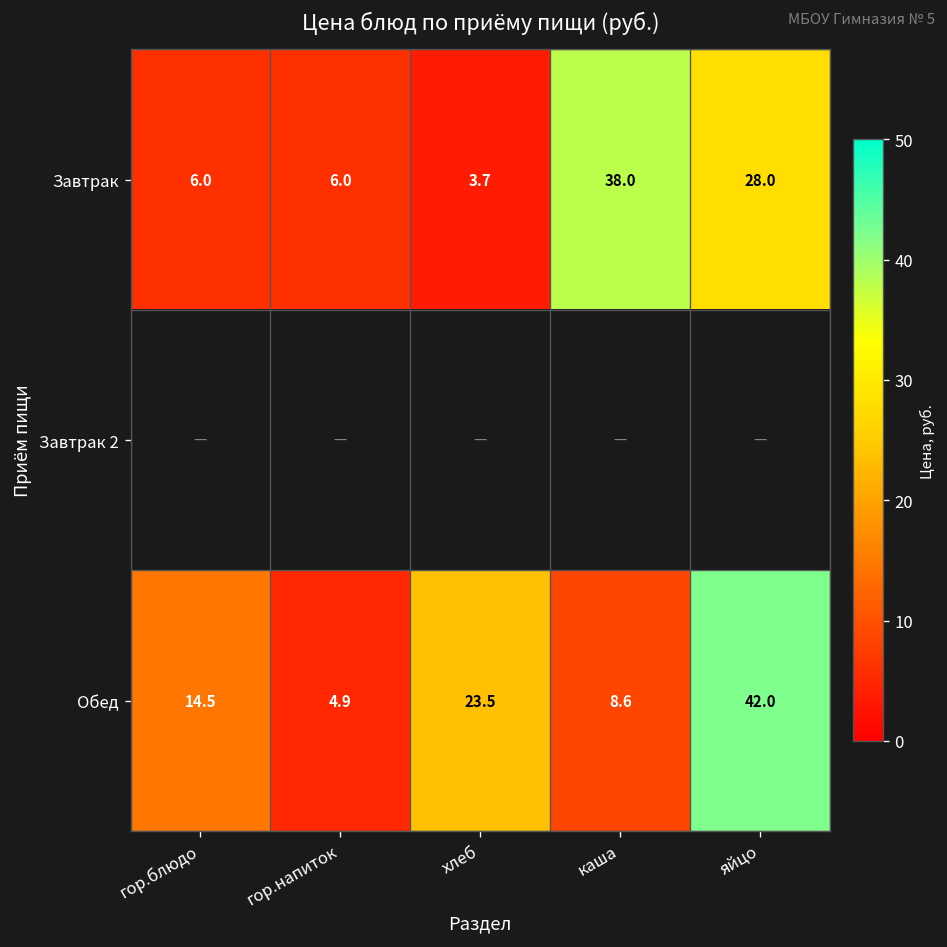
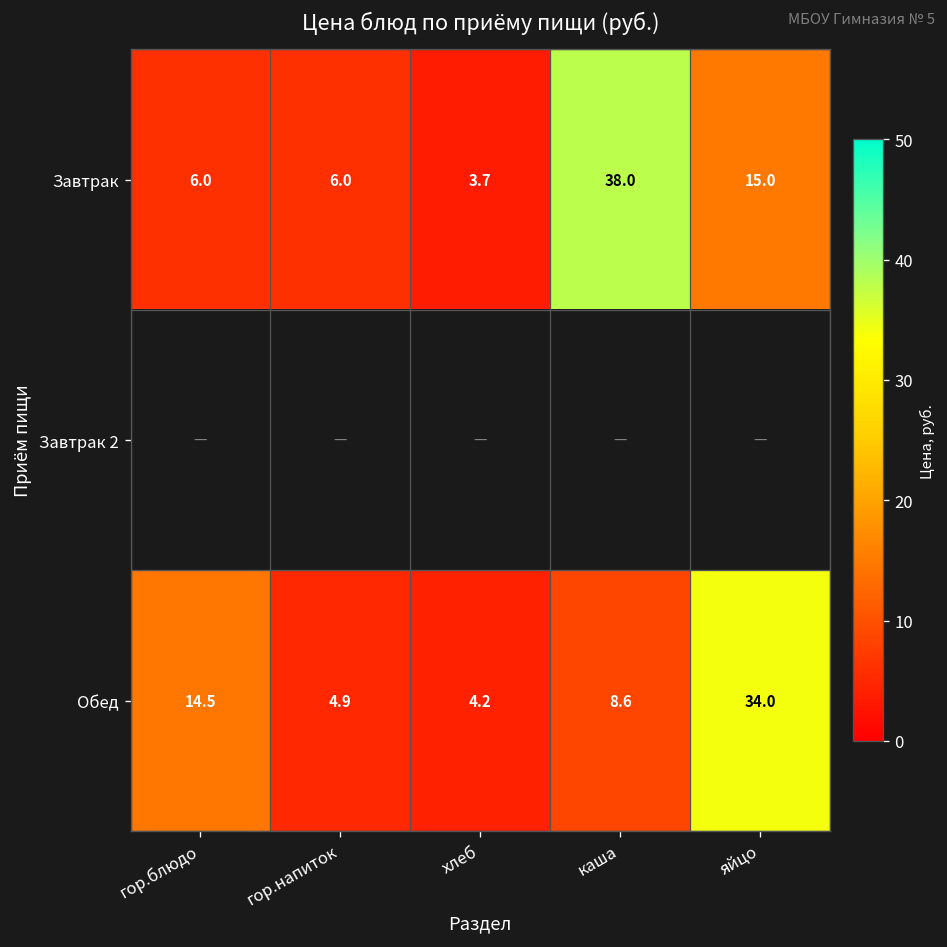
  {
    "Завтрак": {
      "гор.блюдо": 6.0,
      "гор.напиток": 6.0,
      "хлеб": 3.7,
      "каша": 38.0,
-     "яйцо": 28.0
+     "яйцо": 15.0
    },
    "Обед": {
      "гор.блюдо": 14.5,
      "гор.напиток": 4.9,
-     "хлеб": 23.5,
+     "хлеб": 4.2,
      "каша": 8.6,
-     "яйцо": 42.0
+     "яйцо": 34.0
    }
  }
